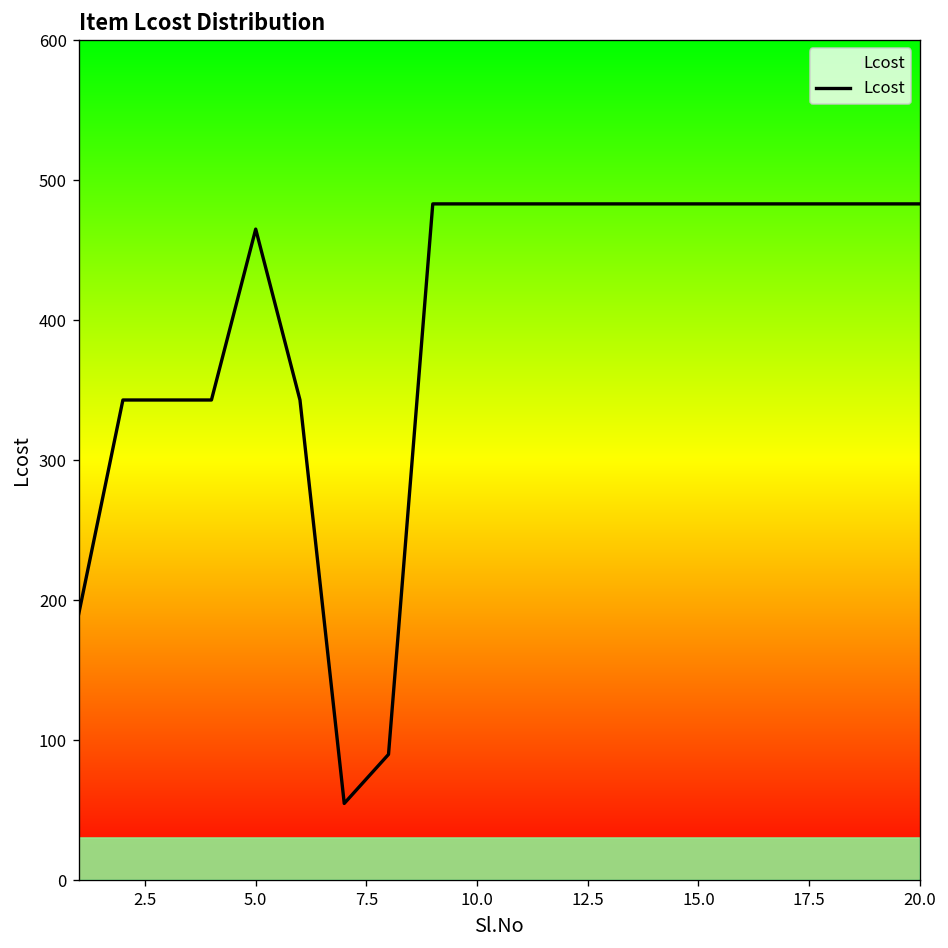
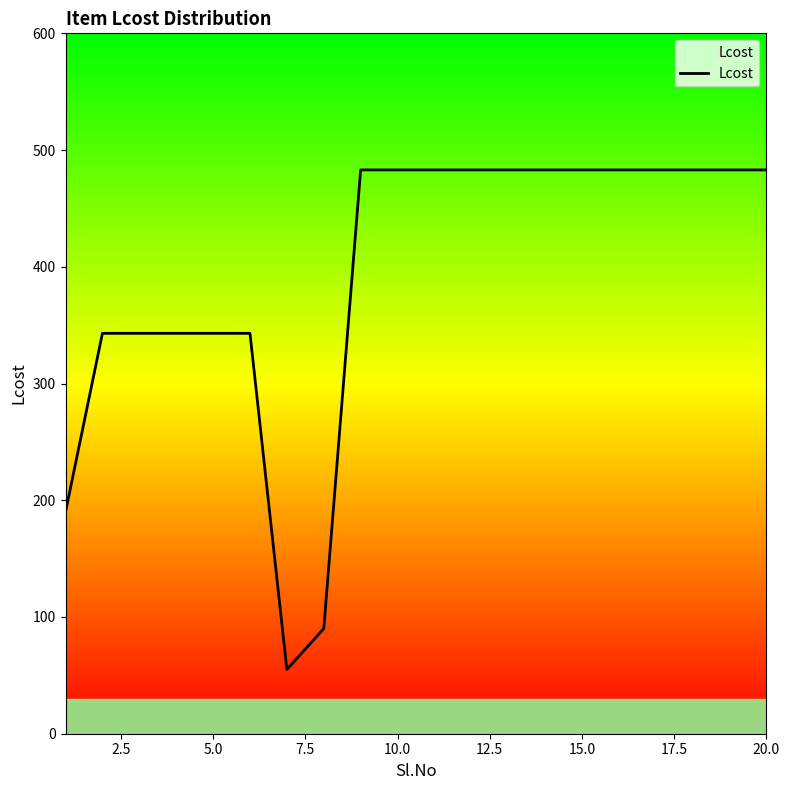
  {
-   "5.0": 465,
+   "5.0": 343,
    "10.0": 483,
    "15.0": 483,
    "20.0": 483
  }
